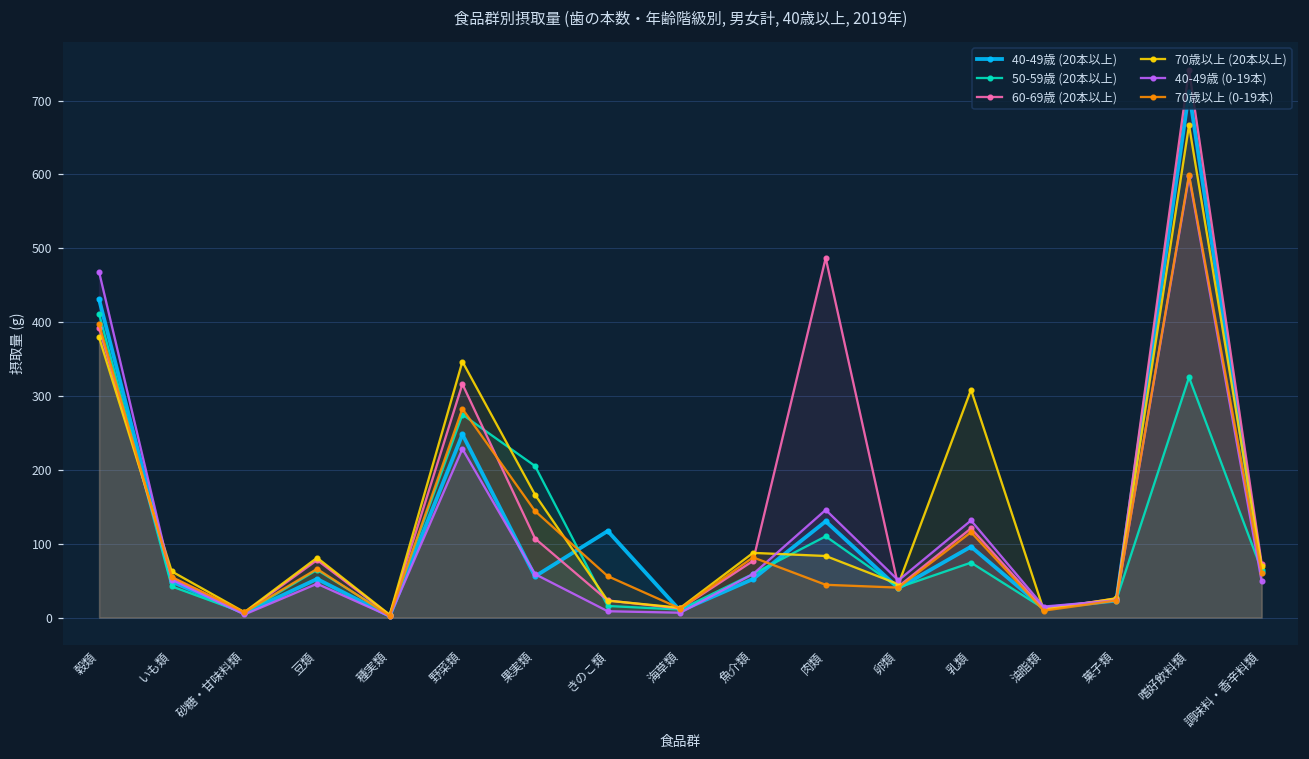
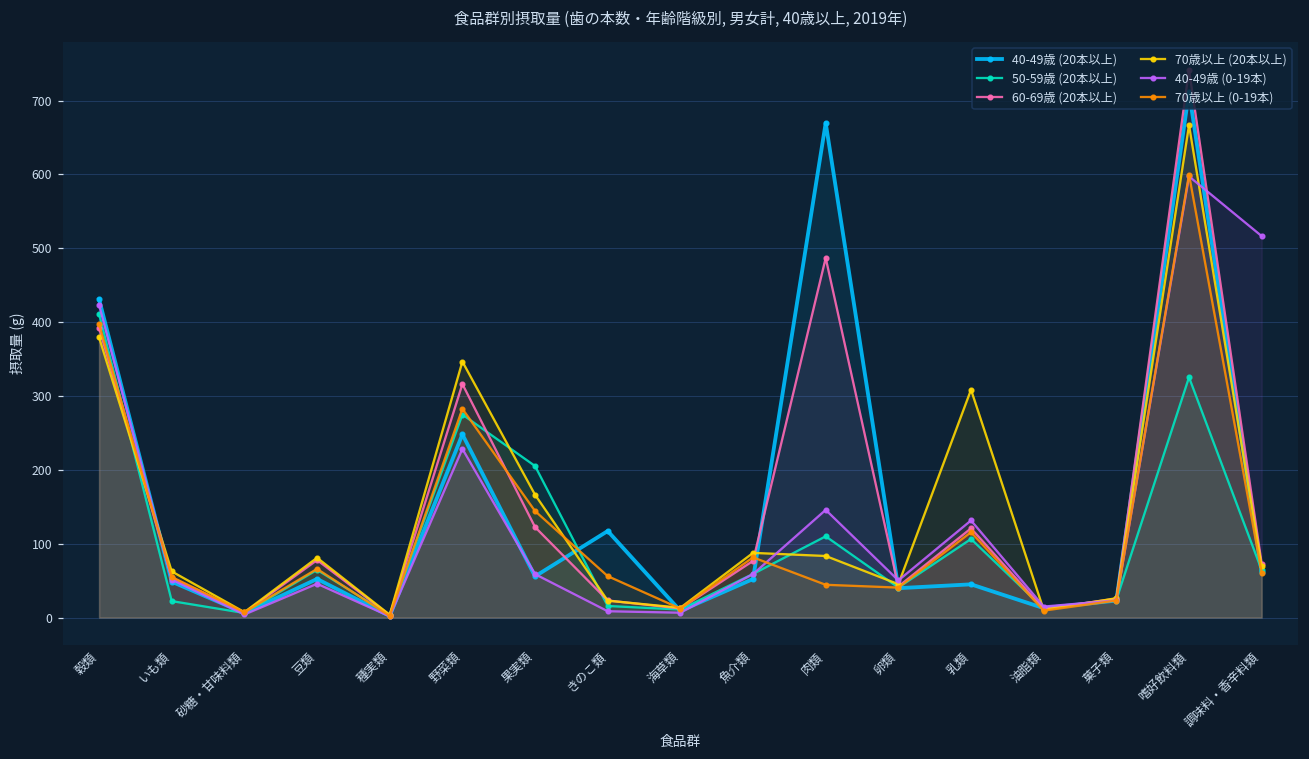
  {
    "40-49歳 (20本以上)": {
      "穀類": 430,
      "豆類": 50,
      "野菜類": 250,
      "きのこ類": 120,
      "魚介類": 50,
-     "肉類": 130,
-     "乳類": 100
+     "肉類": 670,
+     "乳類": 50
    },
    "50-59歳 (20本以上)": {
      "穀類": 410,
-     "いも類": 40,
+     "いも類": 20,
      "野菜類": 270,
      "果実類": 210,
      "きのこ類": 20,
      "肉類": 110,
-     "乳類": 70,
+     "乳類": 110,
      "嗜好飲料類": 330
    },
    "60-69歳 (20本以上)": {
      "穀類": 390,
      "野菜類": 320,
-     "果実類": 110,
+     "果実類": 120,
      "魚介類": 80,
      "肉類": 490,
      "乳類": 120
    },
    "70歳以上 (20本以上)": {
      "穀類": 380,
      "いも類": 60,
      "野菜類": 350,
      "果実類": 170,
      "魚介類": 90,
      "肉類": 80,
      "乳類": 310,
      "嗜好飲料類": 670
    },
    "40-49歳 (0-19本)": {
-     "穀類": 470,
+     "穀類": 420,
      "豆類": 50,
      "野菜類": 230,
      "きのこ類": 10,
      "肉類": 150,
      "卵類": 50,
      "乳類": 130,
-     "調味料・香辛料類": 50
+     "調味料・香辛料類": 520
    },
    "70歳以上 (0-19本)": {
      "穀類": 400,
      "野菜類": 280,
      "果実類": 140,
      "きのこ類": 60,
      "魚介類": 80,
      "肉類": 40,
      "乳類": 120
    }
  }
